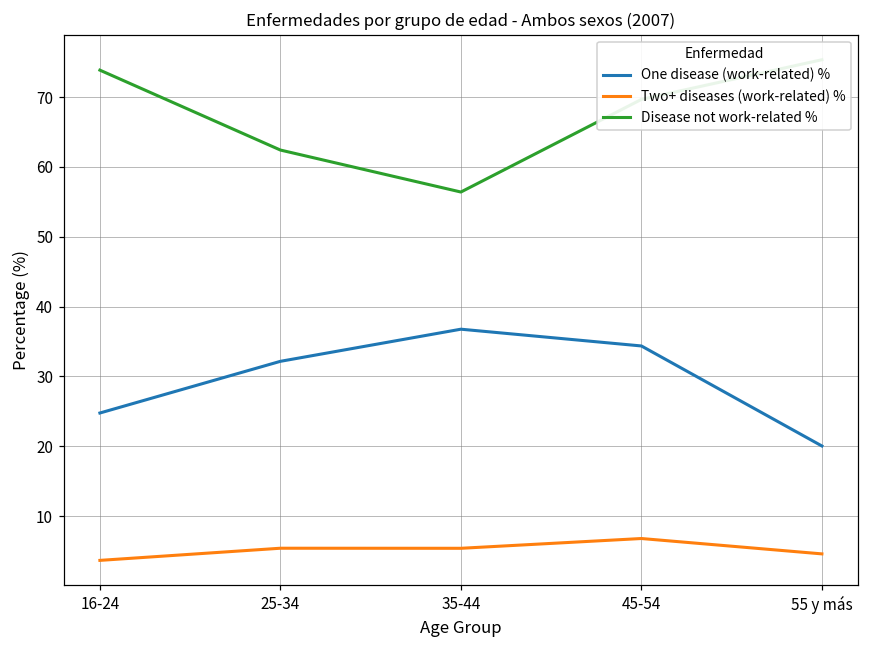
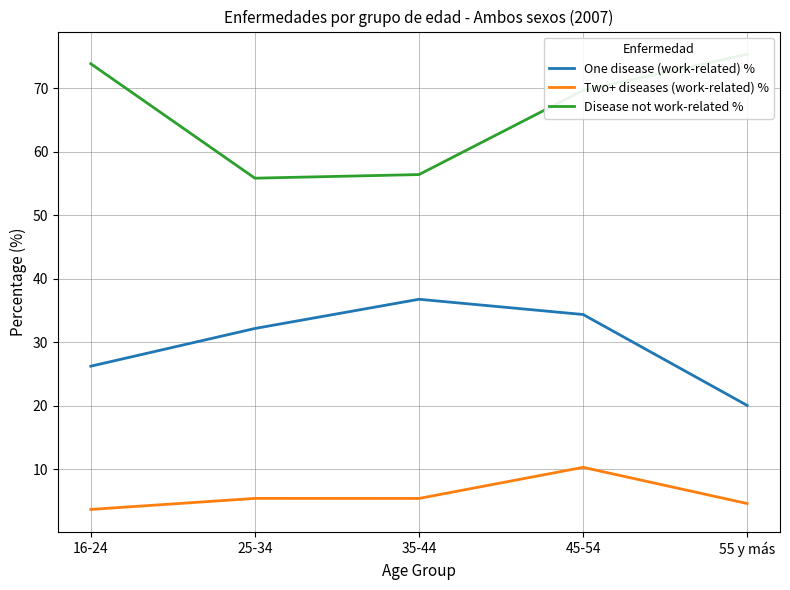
  {
    "One disease (work-related) %": {
-     "16-24": 25,
+     "16-24": 26,
      "25-34": 32,
      "35-44": 37,
      "45-54": 34,
      "55 y más": 20
    },
    "Two+ diseases (work-related) %": {
      "16-24": 4,
      "25-34": 5,
      "35-44": 5,
-     "45-54": 7,
+     "45-54": 10,
      "55 y más": 5
    },
    "Disease not work-related %": {
      "16-24": 74,
-     "25-34": 62,
+     "25-34": 56,
      "35-44": 56
    }
  }
